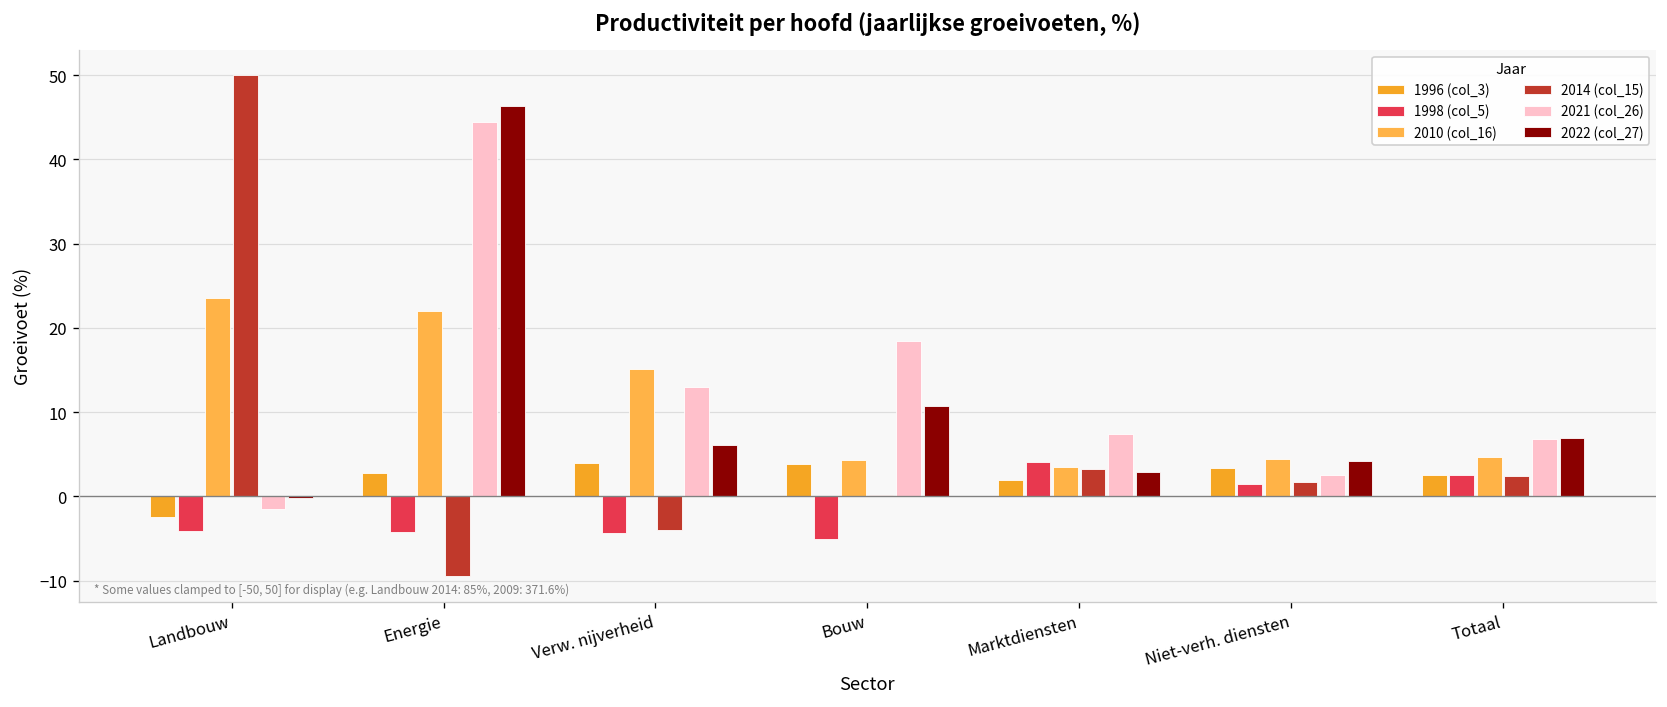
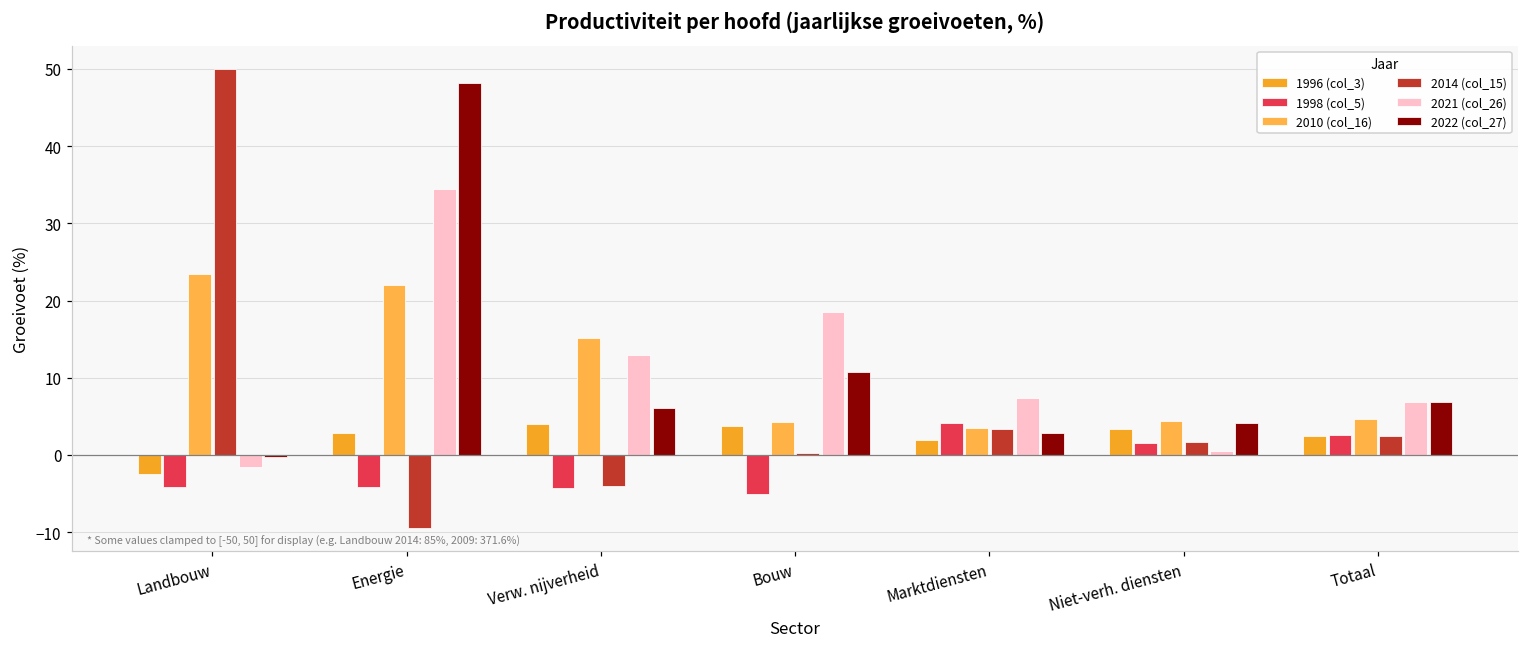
  {
    "2021 (col_26)": {
      "Landbouw": -2,
-     "Energie": 44,
+     "Energie": 35,
      "Verw. nijverheid": 13,
      "Bouw": 19,
      "Marktdiensten": 7,
-     "Niet-verh. diensten": 3,
+     "Niet-verh. diensten": 1,
      "Totaal": 7
    },
    "2022 (col_27)": {
-     "Energie": 46,
+     "Energie": 48,
      "Verw. nijverheid": 6,
      "Bouw": 11,
      "Marktdiensten": 3,
      "Niet-verh. diensten": 4,
      "Totaal": 7
    }
  }
